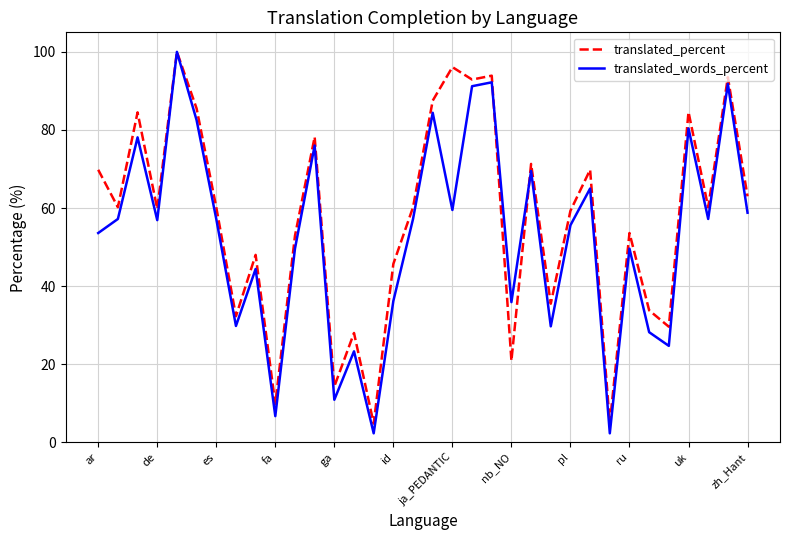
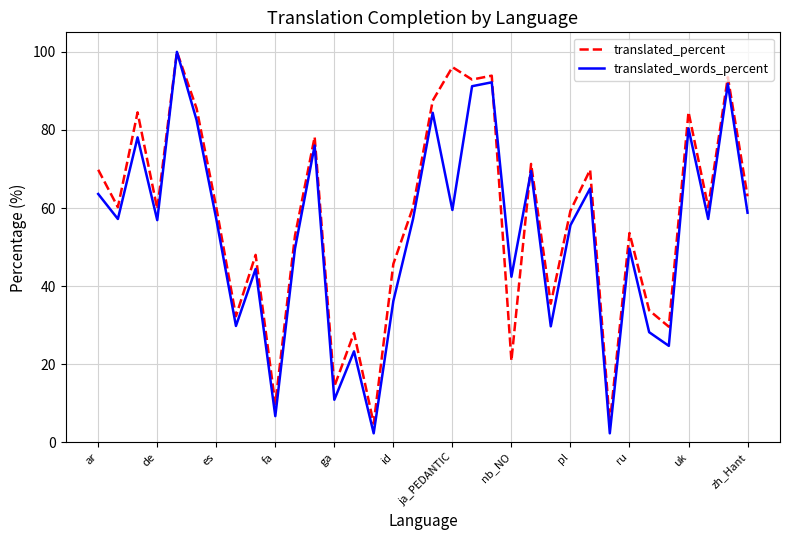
  {
    "translated_percent": {
      "ar": 70,
      "de": 60,
      "es": 60,
      "fa": 10,
      "ga": 14,
      "id": 46,
      "ja_PEDANTIC": 96,
      "nb_NO": 21,
      "pl": 59,
      "ru": 54,
      "uk": 85,
      "zh_Hant": 63
    },
    "translated_words_percent": {
-     "ar": 54,
+     "ar": 64,
      "de": 57,
      "es": 57,
      "fa": 7,
      "ga": 11,
      "id": 36,
      "ja_PEDANTIC": 60,
-     "nb_NO": 36,
+     "nb_NO": 42,
      "pl": 56,
      "ru": 50,
      "uk": 80,
      "zh_Hant": 59
    }
  }
